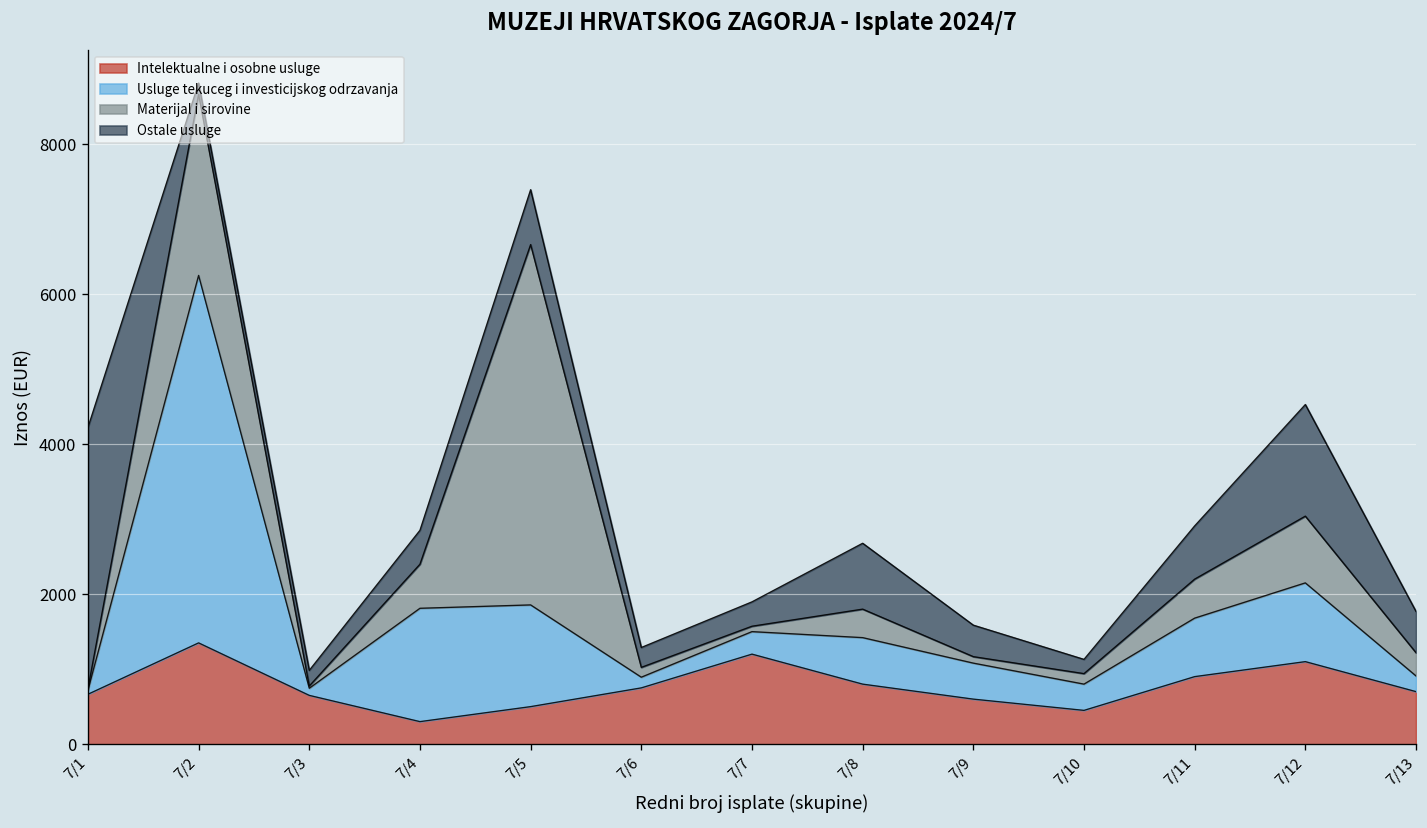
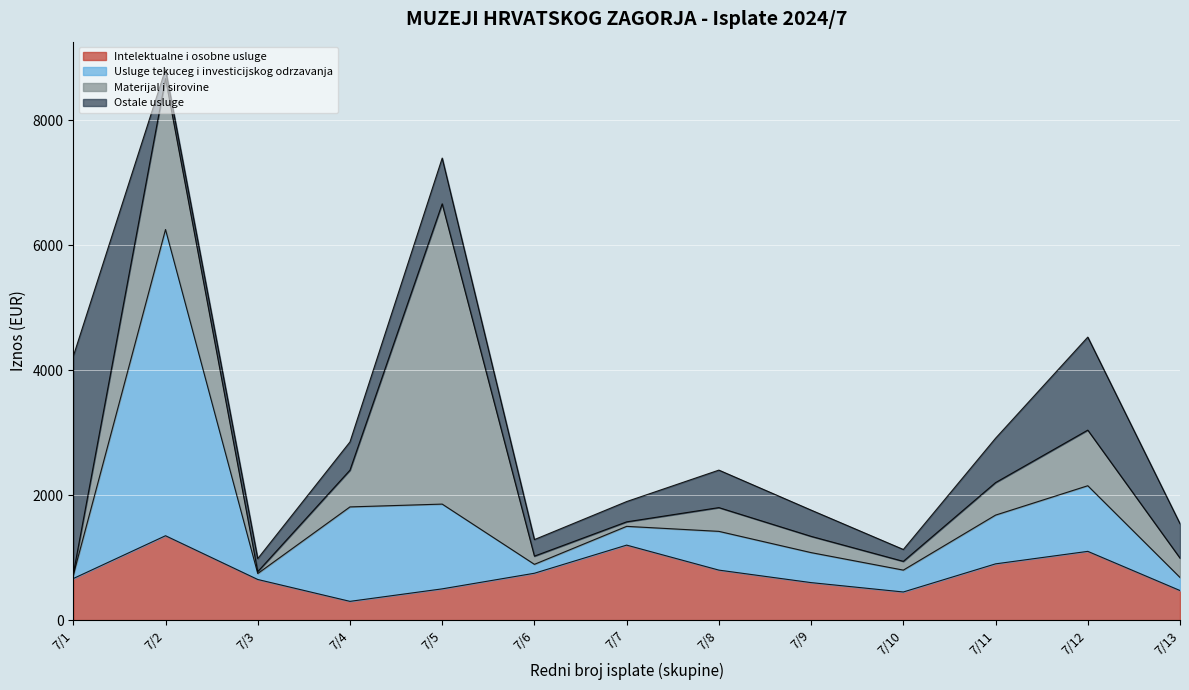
  {
    "Intelektualne i osobne usluge": {
      "7/1": 700,
      "7/2": 1400,
      "7/3": 700,
      "7/4": 300,
      "7/5": 500,
      "7/6": 800,
      "7/7": 1200,
      "7/8": 800,
      "7/9": 600,
      "7/10": 500,
      "7/11": 900,
      "7/12": 1100,
-     "7/13": 700
+     "7/13": 500
    },
    "Usluge tekuceg i investicijskog odrzavanja": {
      "7/2": 4900,
      "7/4": 1500,
      "7/5": 1400,
      "7/6": 100,
      "7/7": 300,
      "7/8": 600,
      "7/9": 500,
      "7/10": 400,
      "7/11": 800,
      "7/12": 1100,
      "7/13": 200
    },
    "Materijal i sirovine": {
      "7/4": 600,
      "7/5": 4800,
      "7/6": 100,
      "7/7": 100,
      "7/8": 400,
-     "7/9": 100,
+     "7/9": 300,
      "7/10": 100,
      "7/11": 500,
      "7/12": 900,
      "7/13": 300
    },
    "Ostale usluge": {
      "7/1": 3500,
      "7/3": 200,
      "7/4": 500,
      "7/5": 700,
      "7/6": 300,
      "7/7": 300,
-     "7/8": 900,
+     "7/8": 600,
      "7/9": 400,
      "7/10": 200,
      "7/11": 700,
      "7/12": 1500,
      "7/13": 600
    }
  }
